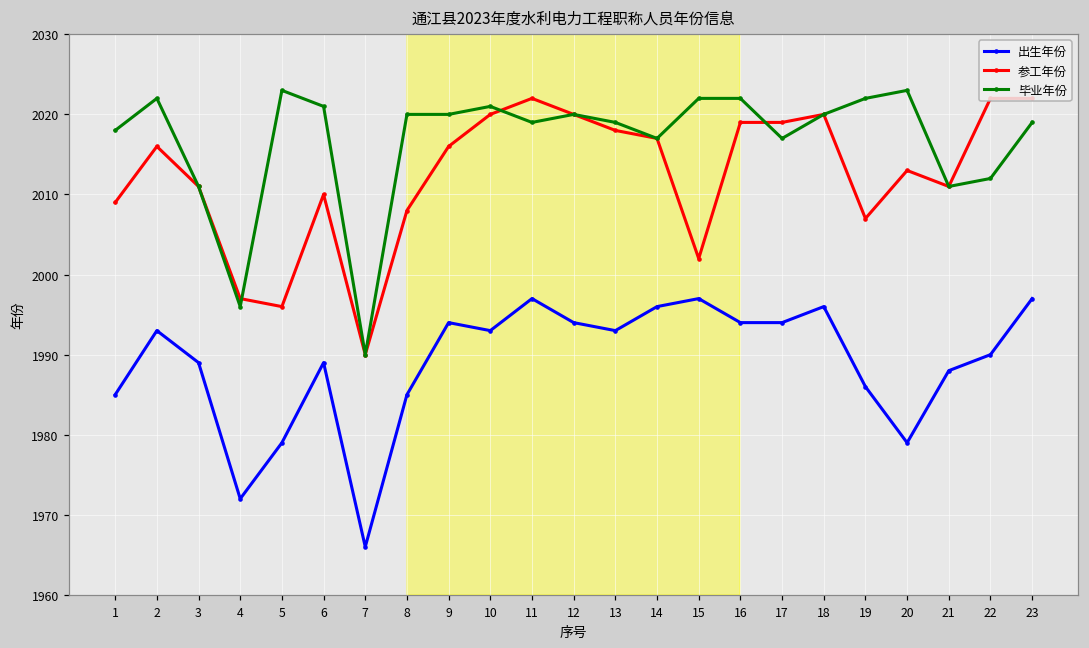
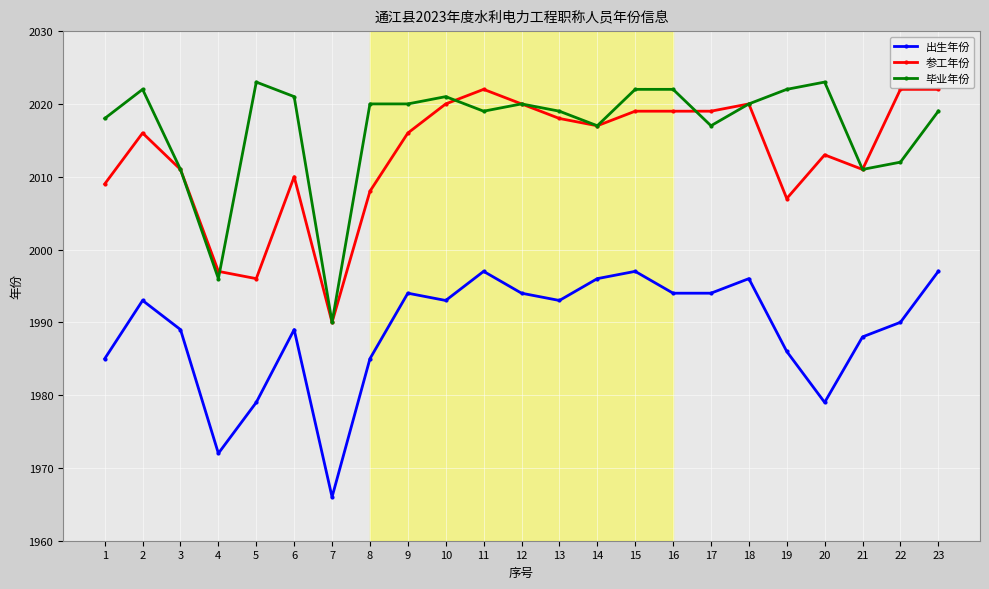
  {
    "出生年份": {
      "1": 1985,
      "2": 1993,
      "3": 1989,
      "4": 1972,
      "5": 1979,
      "6": 1989,
      "7": 1966,
      "8": 1985,
      "9": 1994,
      "10": 1993,
      "11": 1997,
      "12": 1994,
      "13": 1993,
      "14": 1996,
      "15": 1997,
      "16": 1994,
      "17": 1994,
      "18": 1996,
      "19": 1986,
      "20": 1979,
      "21": 1988,
      "22": 1990,
      "23": 1997
    },
    "参工年份": {
      "1": 2009,
      "2": 2016,
      "4": 1997,
      "5": 1996,
      "6": 2010,
      "8": 2008,
      "9": 2016,
      "10": 2020,
      "11": 2022,
      "13": 2018,
-     "15": 2002,
+     "15": 2019,
      "16": 2019,
      "17": 2019,
      "19": 2007,
      "20": 2013,
      "22": 2022,
      "23": 2022
    },
    "毕业年份": {
      "1": 2018,
      "2": 2022,
      "4": 1996,
      "5": 2023,
      "6": 2021,
      "8": 2020,
      "9": 2020,
      "10": 2021,
      "11": 2019,
      "13": 2019,
      "15": 2022,
      "16": 2022,
      "17": 2017,
      "19": 2022,
      "20": 2023,
      "22": 2012,
      "23": 2019
    }
  }
